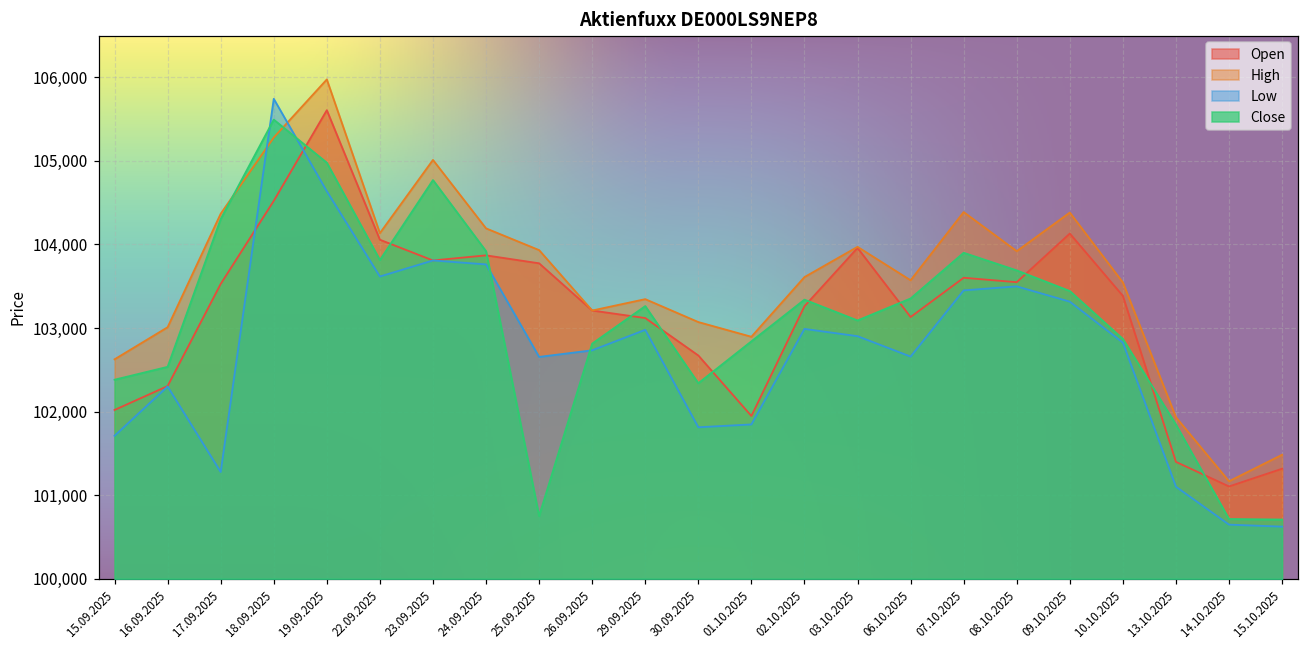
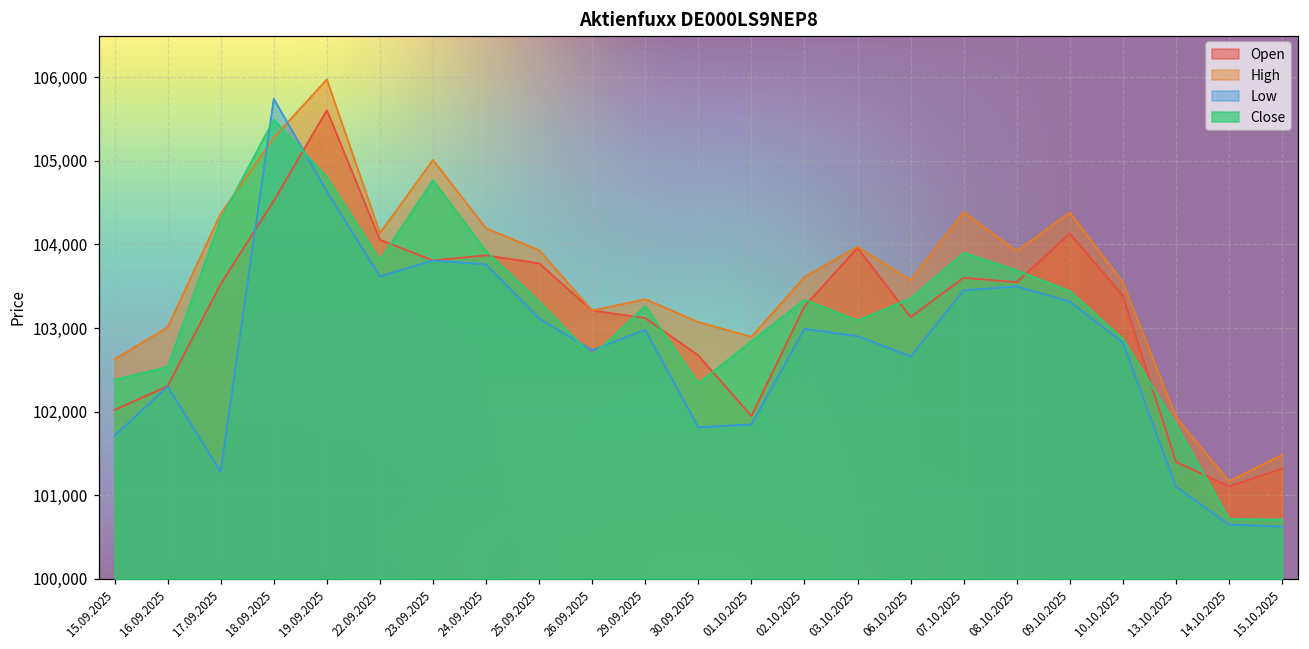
  {
    "Low": {
      "15.09.2025": "101,700",
      "17.09.2025": "101,300",
      "18.09.2025": "105,700",
      "19.09.2025": "104,600",
      "22.09.2025": "103,600",
      "24.09.2025": "103,800",
-     "25.09.2025": "102,700",
+     "25.09.2025": "103,100",
      "26.09.2025": "102,700",
      "29.09.2025": "103,000",
      "30.09.2025": "101,800",
      "01.10.2025": "101,800",
      "02.10.2025": "103,000",
      "03.10.2025": "102,900",
      "06.10.2025": "102,700",
      "07.10.2025": "103,500",
      "08.10.2025": "103,500",
      "09.10.2025": "103,300",
      "10.10.2025": "102,800",
      "13.10.2025": "101,100",
      "14.10.2025": "100,600",
      "15.10.2025": "100,600"
    },
    "Close": {
      "15.09.2025": "102,400",
      "16.09.2025": "102,500",
      "17.09.2025": "104,300",
      "18.09.2025": "105,500",
-     "19.09.2025": "105,000",
+     "19.09.2025": "104,800",
      "22.09.2025": "103,800",
      "23.09.2025": "104,800",
      "24.09.2025": "103,900",
-     "25.09.2025": "100,800",
-     "26.09.2025": "102,800",
+     "25.09.2025": "103,300",
+     "26.09.2025": "102,700",
      "29.09.2025": "103,300",
      "30.09.2025": "102,300",
      "01.10.2025": "102,800",
      "02.10.2025": "103,300",
      "03.10.2025": "103,100",
      "06.10.2025": "103,400",
      "07.10.2025": "103,900",
      "08.10.2025": "103,700",
      "09.10.2025": "103,400",
      "10.10.2025": "102,900",
      "13.10.2025": "101,800",
      "14.10.2025": "100,700",
      "15.10.2025": "100,700"
    }
  }
